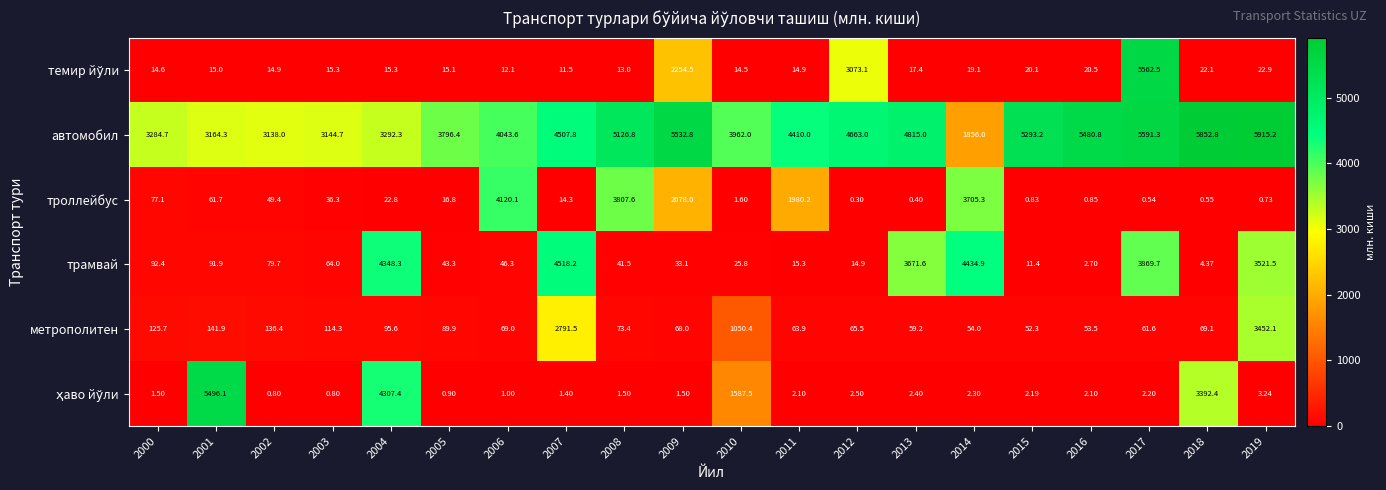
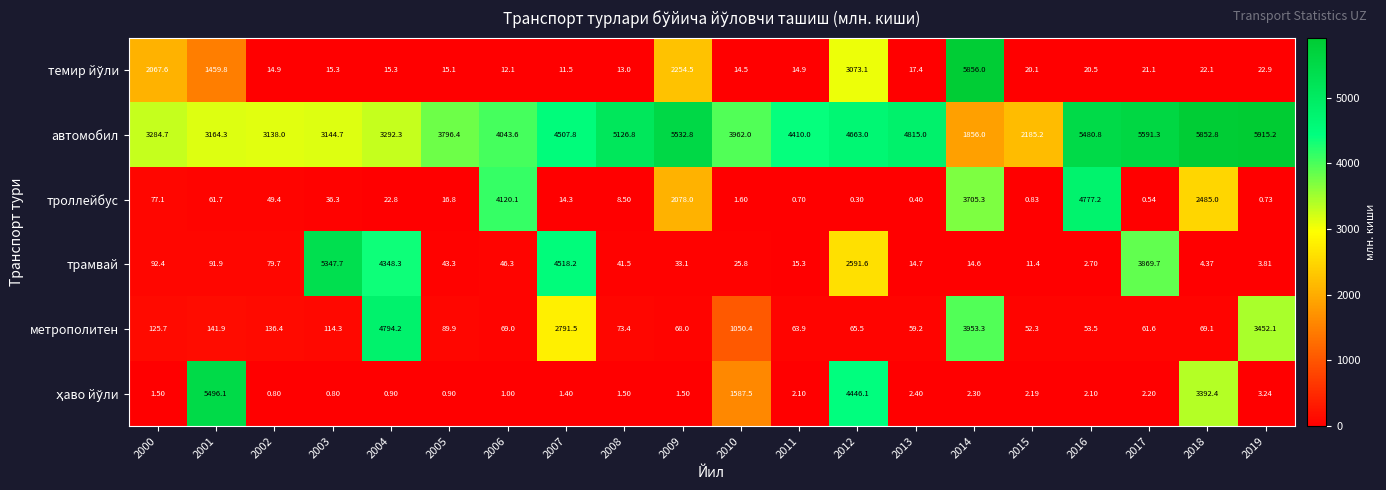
  {
    "темир йўли": {
-     "2000": 14.6,
-     "2001": 15.0,
+     "2000": 2067.6,
+     "2001": 1459.8,
      "2002": 14.9,
      "2003": 15.3,
      "2004": 15.3,
      "2005": 15.1,
      "2006": 12.1,
      "2007": 11.5,
      "2008": 13.0,
      "2009": 2254.5,
      "2010": 14.5,
      "2011": 14.9,
      "2012": 3073.1,
      "2013": 17.4,
-     "2014": 19.1,
+     "2014": 5856.0,
      "2015": 20.1,
      "2016": 20.5,
-     "2017": 5562.5,
+     "2017": 21.1,
      "2018": 22.1,
      "2019": 22.9
    },
    "автомобил": {
      "2000": 3284.7,
      "2001": 3164.3,
      "2002": 3138.0,
      "2003": 3144.7,
      "2004": 3292.3,
      "2005": 3796.4,
      "2006": 4043.6,
      "2007": 4507.8,
      "2008": 5126.8,
      "2009": 5532.8,
      "2010": 3962.0,
      "2011": 4410.0,
      "2012": 4663.0,
      "2013": 4815.0,
      "2014": 1856.0,
-     "2015": 5293.2,
+     "2015": 2185.2,
      "2016": 5480.8,
      "2017": 5591.3,
      "2018": 5852.8,
      "2019": 5915.2
    },
    "троллейбус": {
      "2000": 77.1,
      "2001": 61.7,
      "2002": 49.4,
      "2003": 36.3,
      "2004": 22.8,
      "2005": 16.8,
      "2006": 4120.1,
      "2007": 14.3,
-     "2008": 3807.6,
+     "2008": 8.50,
      "2009": 2078.0,
      "2010": 1.60,
-     "2011": 1980.2,
+     "2011": 0.70,
      "2012": 0.30,
      "2013": 0.40,
      "2014": 3705.3,
      "2015": 0.83,
-     "2016": 0.85,
+     "2016": 4777.2,
      "2017": 0.54,
-     "2018": 0.55,
+     "2018": 2485.0,
      "2019": 0.73
    },
    "трамвай": {
      "2000": 92.4,
      "2001": 91.9,
      "2002": 79.7,
-     "2003": 64.0,
+     "2003": 5347.7,
      "2004": 4348.3,
      "2005": 43.3,
      "2006": 46.3,
      "2007": 4518.2,
      "2008": 41.5,
      "2009": 33.1,
      "2010": 25.8,
      "2011": 15.3,
-     "2012": 14.9,
-     "2013": 3671.6,
-     "2014": 4434.9,
+     "2012": 2591.6,
+     "2013": 14.7,
+     "2014": 14.6,
      "2015": 11.4,
      "2016": 2.70,
      "2017": 3869.7,
      "2018": 4.37,
-     "2019": 3521.5
+     "2019": 3.81
    },
    "метрополитен": {
      "2000": 125.7,
      "2001": 141.9,
      "2002": 136.4,
      "2003": 114.3,
-     "2004": 95.6,
+     "2004": 4794.2,
      "2005": 89.9,
      "2006": 69.0,
      "2007": 2791.5,
      "2008": 73.4,
      "2009": 68.0,
      "2010": 1050.4,
      "2011": 63.9,
      "2012": 65.5,
      "2013": 59.2,
-     "2014": 54.0,
+     "2014": 3953.3,
      "2015": 52.3,
      "2016": 53.5,
      "2017": 61.6,
      "2018": 69.1,
      "2019": 3452.1
    },
    "ҳаво йўли": {
      "2000": 1.50,
      "2001": 5496.1,
      "2002": 0.80,
      "2003": 0.80,
-     "2004": 4307.4,
+     "2004": 0.90,
      "2005": 0.90,
      "2006": 1.00,
      "2007": 1.40,
      "2008": 1.50,
      "2009": 1.50,
      "2010": 1587.5,
      "2011": 2.10,
-     "2012": 2.50,
+     "2012": 4446.1,
      "2013": 2.40,
      "2014": 2.30,
      "2015": 2.19,
      "2016": 2.10,
      "2017": 2.20,
      "2018": 3392.4,
      "2019": 3.24
    }
  }
